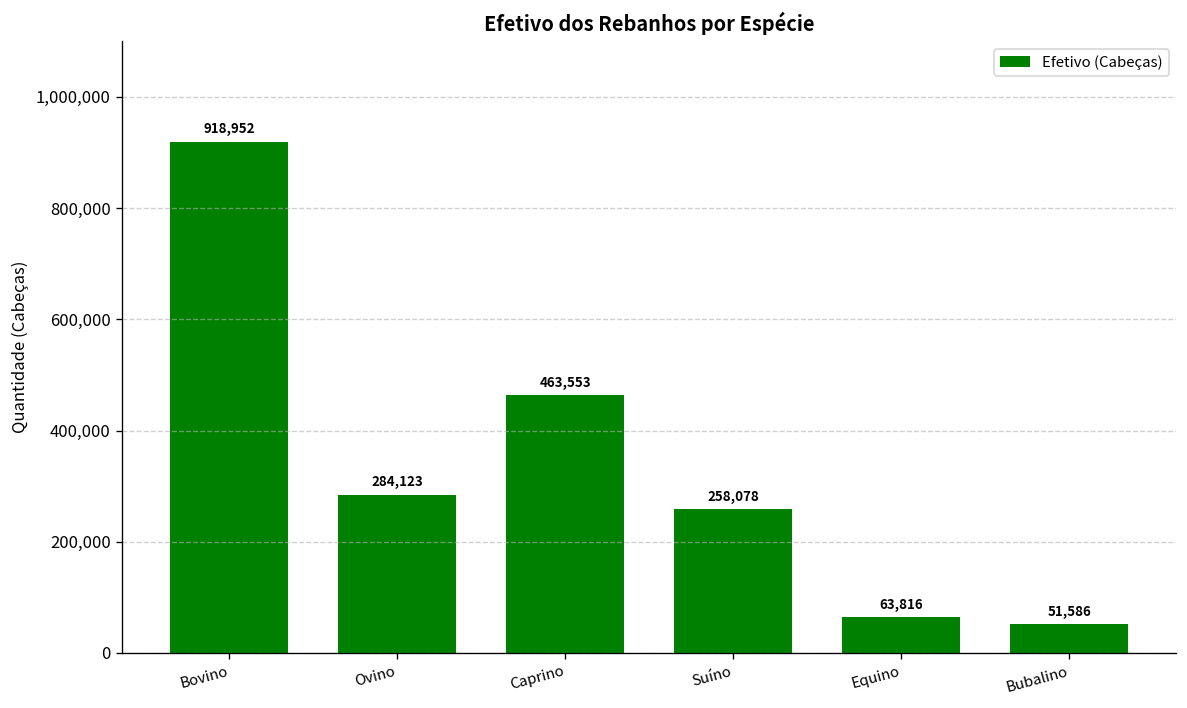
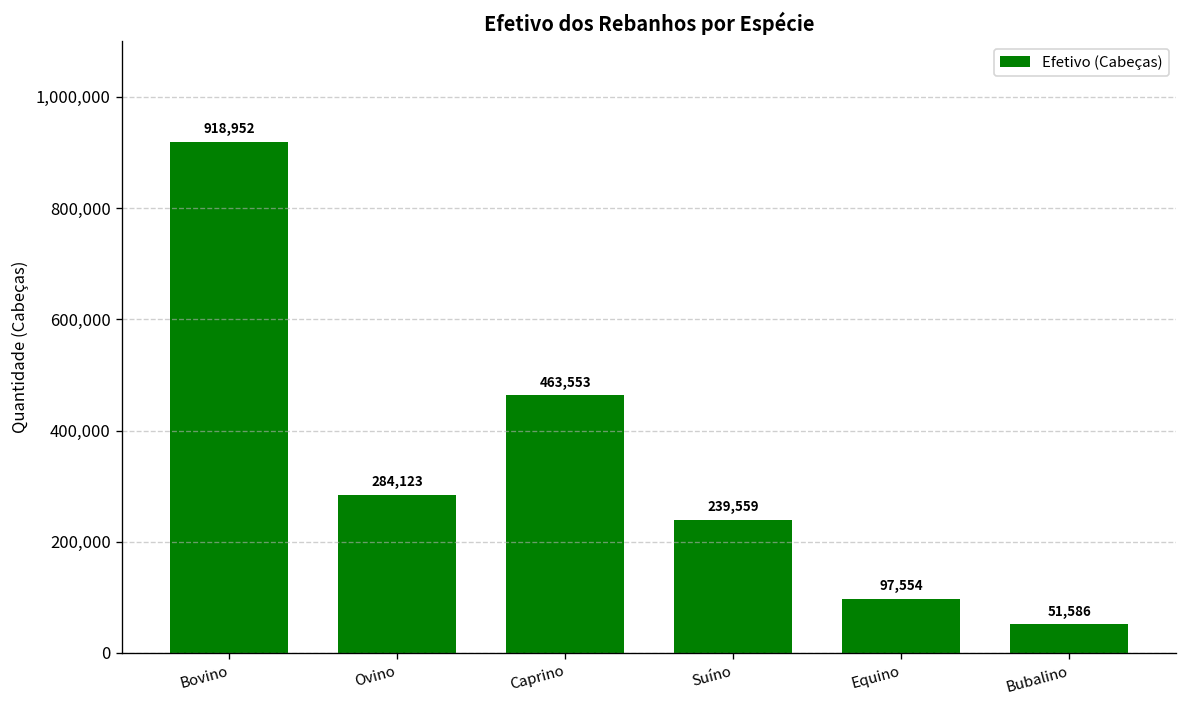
  {
    "Bovino": "918,952",
    "Ovino": "284,123",
    "Caprino": "463,553",
-   "Suíno": "258,078",
-   "Equino": "63,816",
+   "Suíno": "239,559",
+   "Equino": "97,554",
    "Bubalino": "51,586"
  }
